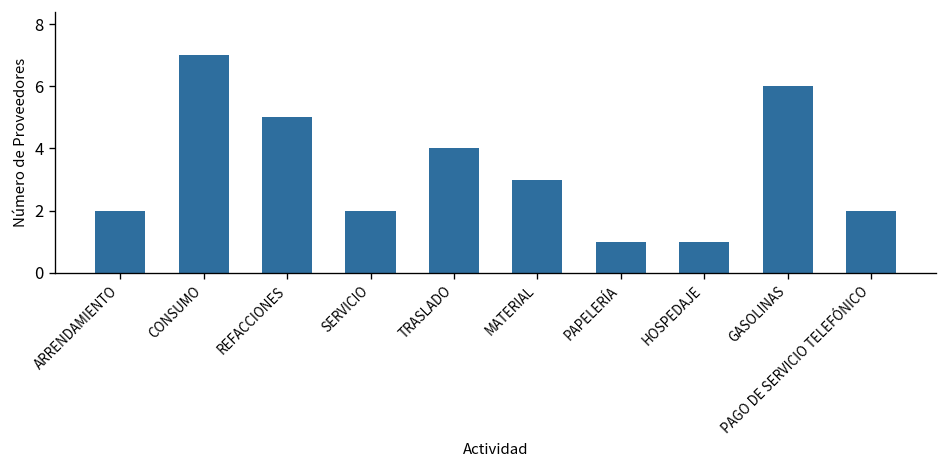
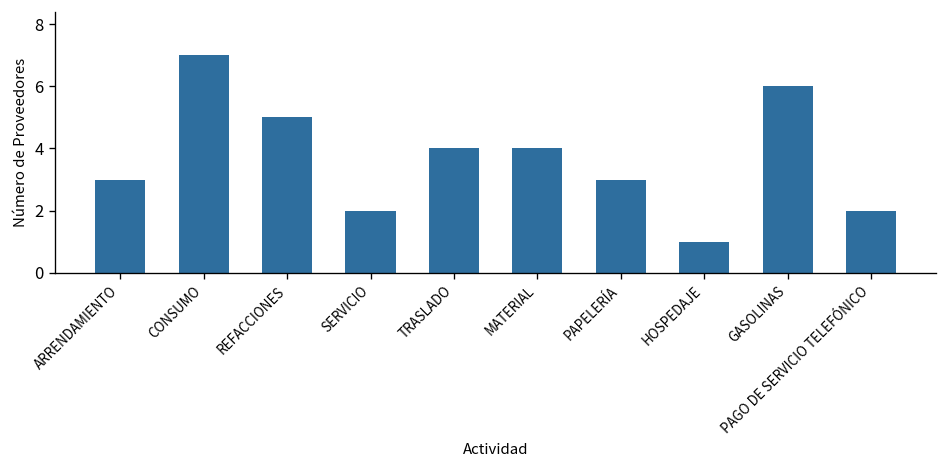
  {
-   "ARRENDAMIENTO": 2,
+   "ARRENDAMIENTO": 3,
    "CONSUMO": 7,
    "REFACCIONES": 5,
    "SERVICIO": 2,
    "TRASLADO": 4,
-   "MATERIAL": 3,
-   "PAPELERÍA": 1,
+   "MATERIAL": 4,
+   "PAPELERÍA": 3,
    "HOSPEDAJE": 1,
    "GASOLINAS": 6,
    "PAGO DE SERVICIO TELEFÓNICO": 2
  }
